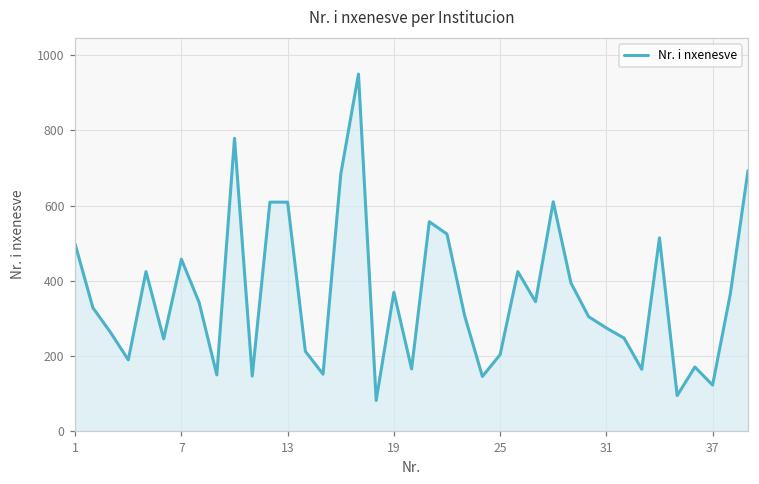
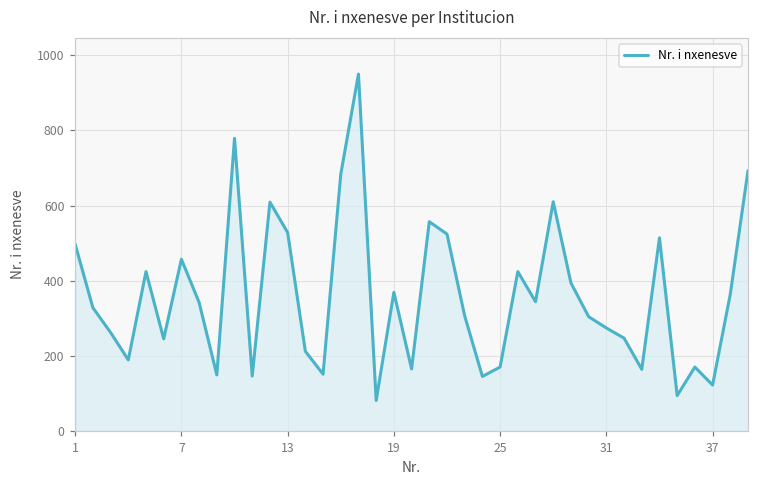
  {
    "1": 500,
    "7": 460,
-   "13": 610,
+   "13": 530,
    "19": 370,
-   "25": 200,
+   "25": 170,
    "31": 270,
    "37": 120
  }
